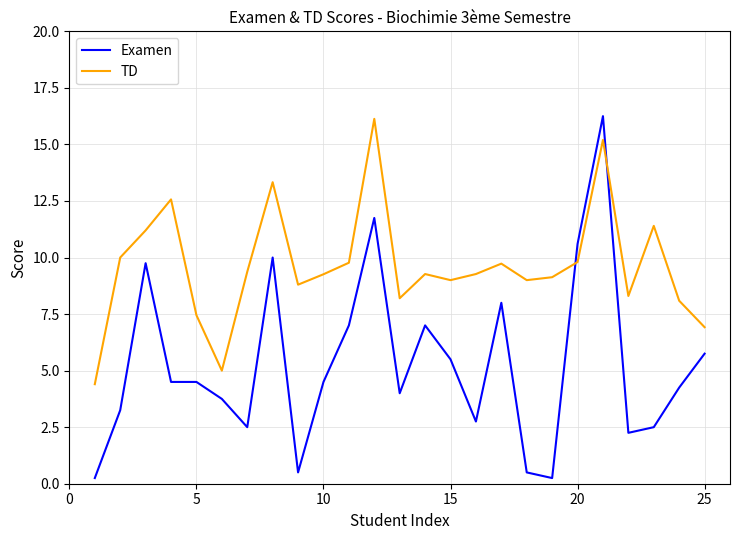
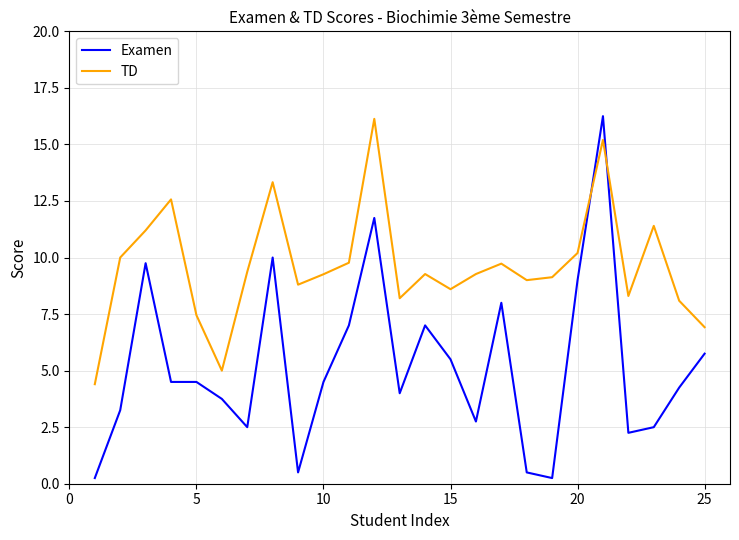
  {
    "Examen": {
      "5": 4.5,
      "10": 4.5,
      "15": 5.5,
-     "20": 10.6,
+     "20": 9.0,
      "25": 5.8
    },
    "TD": {
      "5": 7.5,
      "10": 9.3,
-     "15": 9.0,
-     "20": 9.8,
+     "15": 8.6,
+     "20": 10.2,
      "25": 6.9
    }
  }
